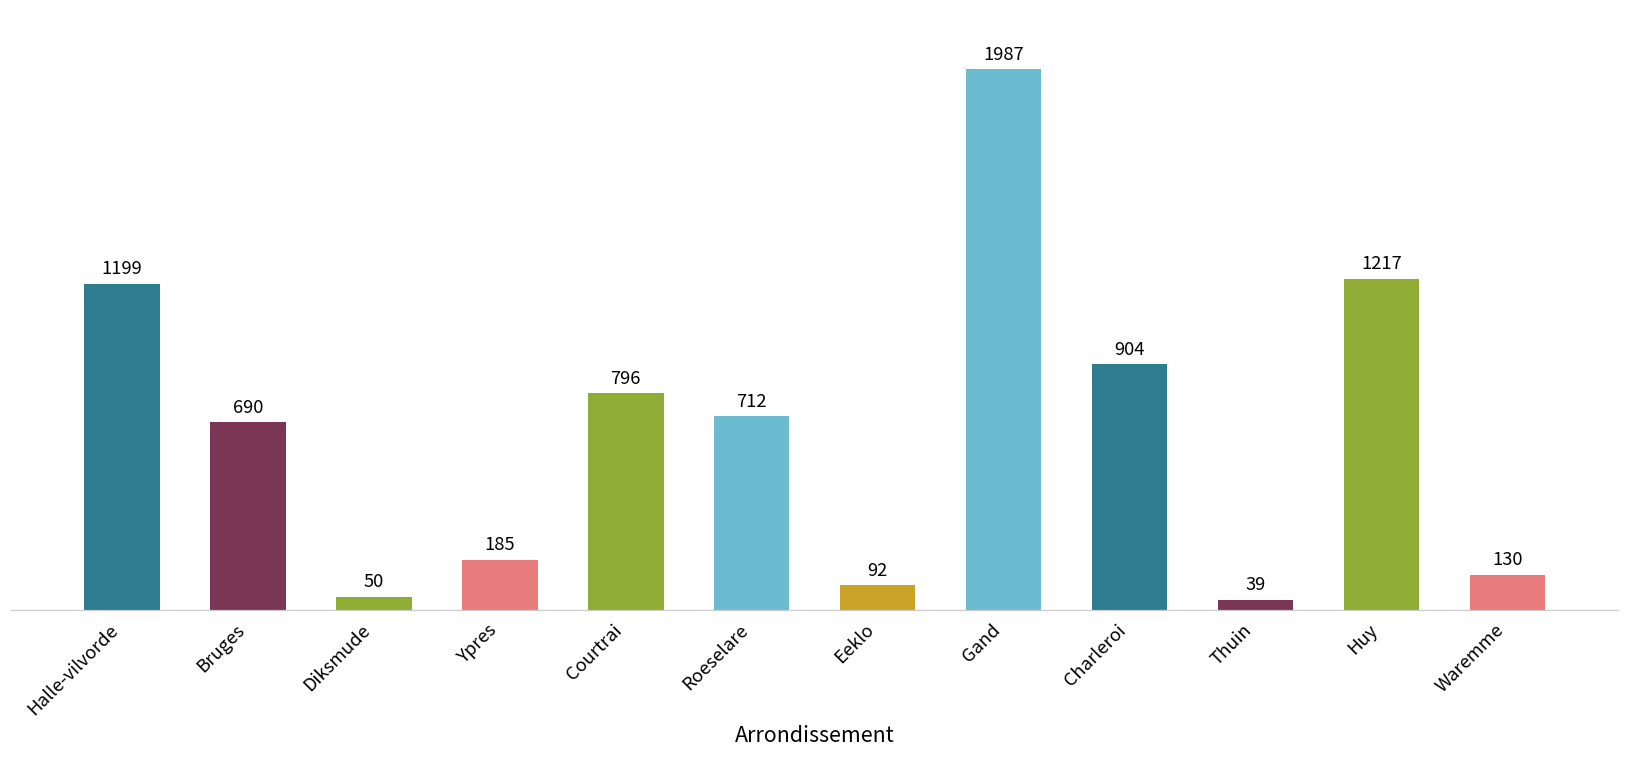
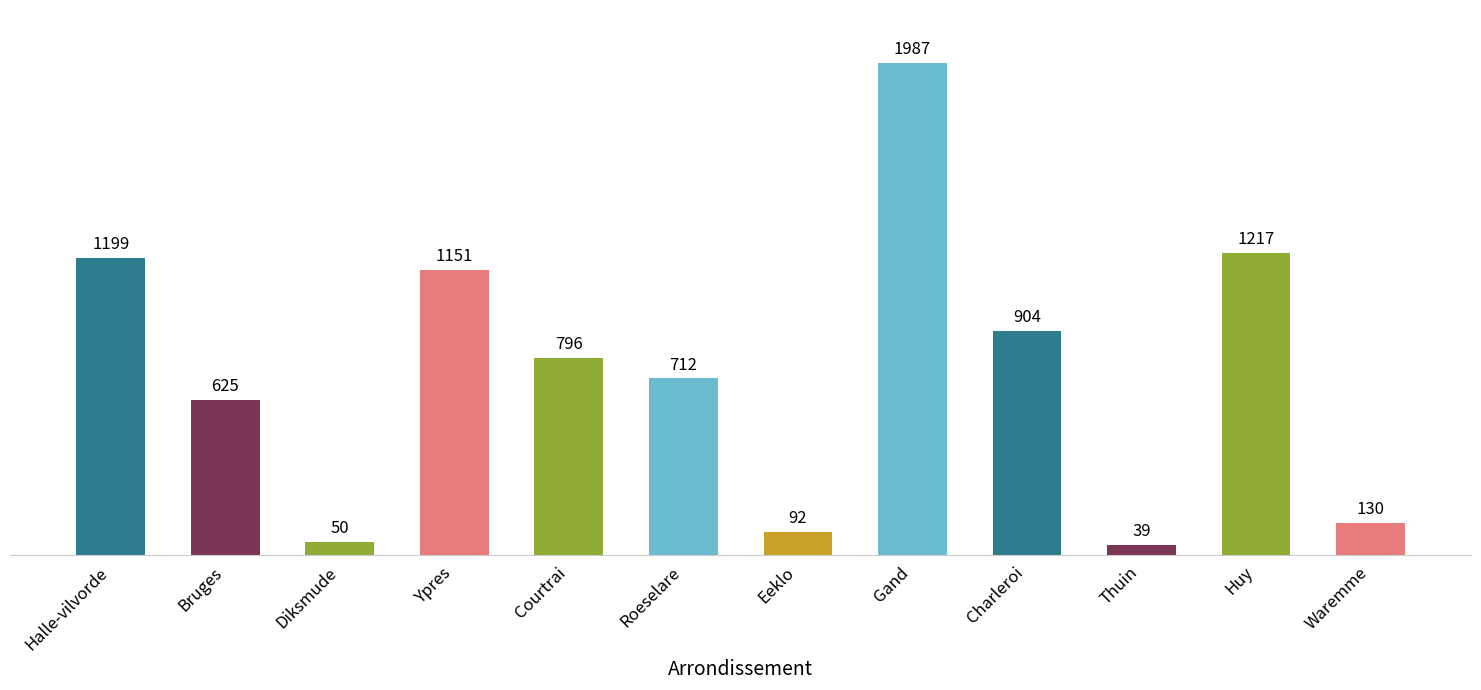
  {
    "Halle-vilvorde": 1199,
-   "Bruges": 690,
+   "Bruges": 625,
    "Diksmude": 50,
-   "Ypres": 185,
+   "Ypres": 1151,
    "Courtrai": 796,
    "Roeselare": 712,
    "Eeklo": 92,
    "Gand": 1987,
    "Charleroi": 904,
    "Thuin": 39,
    "Huy": 1217,
    "Waremme": 130
  }
